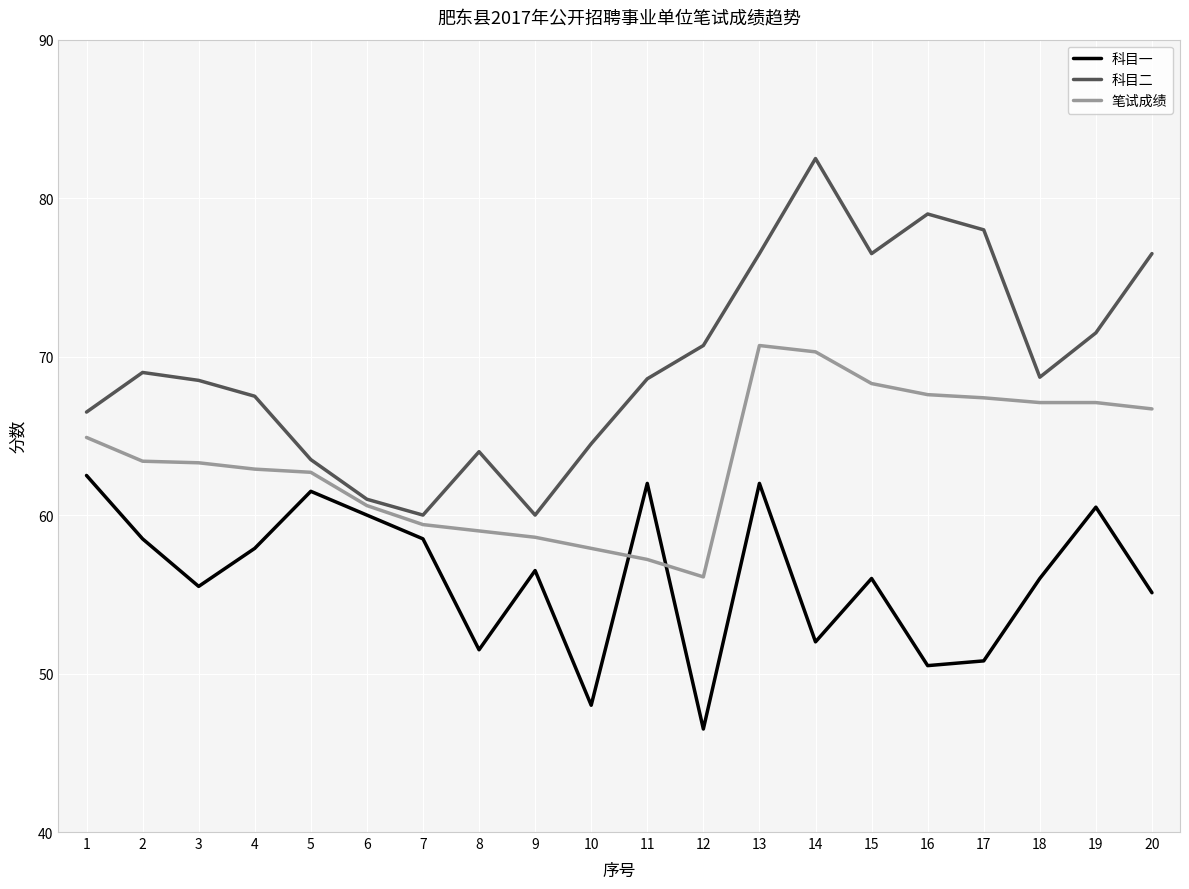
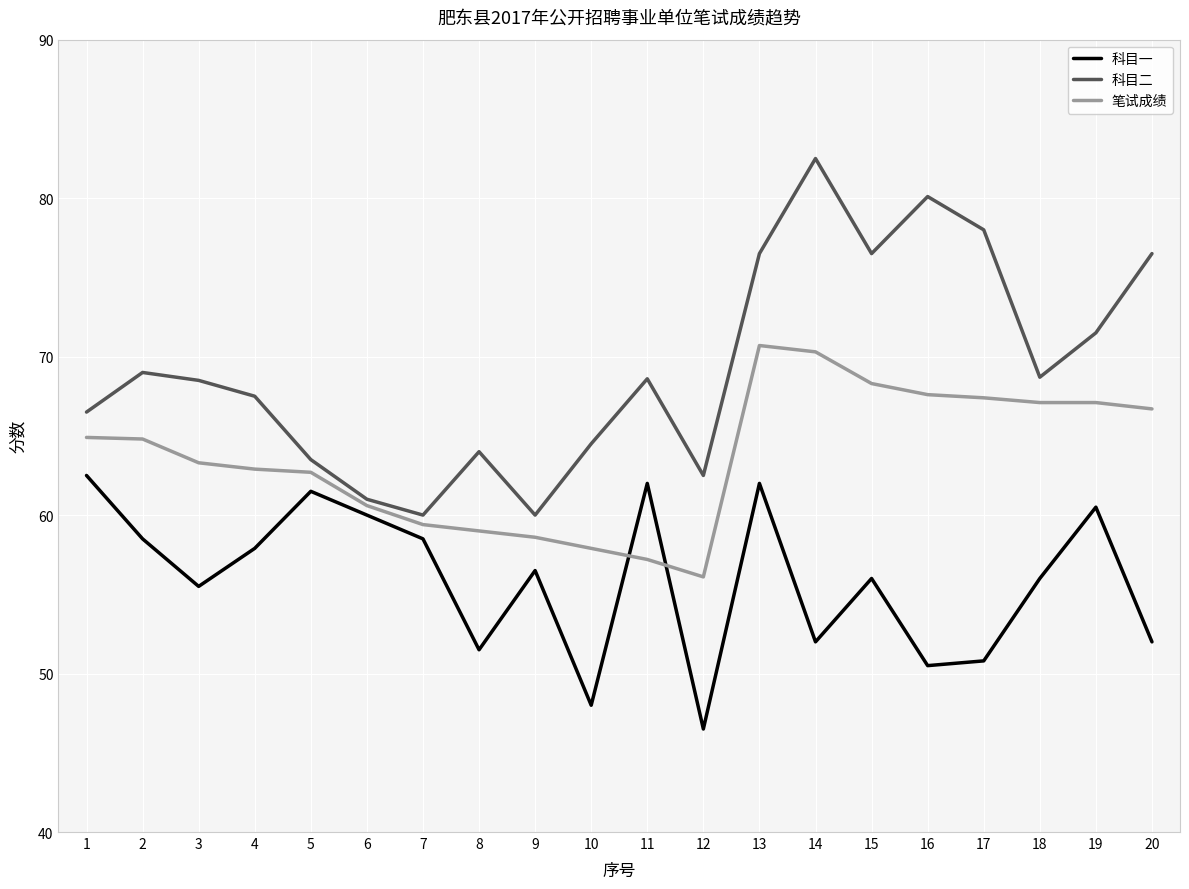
  {
    "科目一": {
      "1": 62.5,
      "2": 58.5,
      "3": 55.5,
      "4": 57.9,
      "5": 61.5,
      "6": 60.0,
      "7": 58.5,
      "8": 51.5,
      "9": 56.5,
      "10": 48.0,
      "11": 62.0,
      "12": 46.5,
      "13": 62.0,
      "14": 52.0,
      "15": 56.0,
      "16": 50.5,
      "17": 50.8,
      "18": 56.0,
      "19": 60.5,
-     "20": 55.1
+     "20": 52.0
    },
    "科目二": {
      "1": 66.5,
      "2": 69.0,
      "3": 68.5,
      "4": 67.5,
      "5": 63.5,
      "6": 61.0,
      "7": 60.0,
      "8": 64.0,
      "9": 60.0,
      "10": 64.5,
      "11": 68.6,
-     "12": 70.7,
+     "12": 62.5,
      "13": 76.5,
      "14": 82.5,
      "15": 76.5,
-     "16": 79.0,
+     "16": 80.1,
      "17": 78.0,
      "18": 68.7,
      "19": 71.5,
      "20": 76.5
    },
    "笔试成绩": {
      "1": 64.9,
-     "2": 63.4,
+     "2": 64.8,
      "3": 63.3,
      "4": 62.9,
      "5": 62.7,
      "6": 60.6,
      "7": 59.4,
      "8": 59.0,
      "9": 58.6,
      "10": 57.9,
      "11": 57.2,
      "12": 56.1,
      "13": 70.7,
      "14": 70.3,
      "15": 68.3,
      "16": 67.6,
      "17": 67.4,
      "18": 67.1,
      "19": 67.1,
      "20": 66.7
    }
  }
